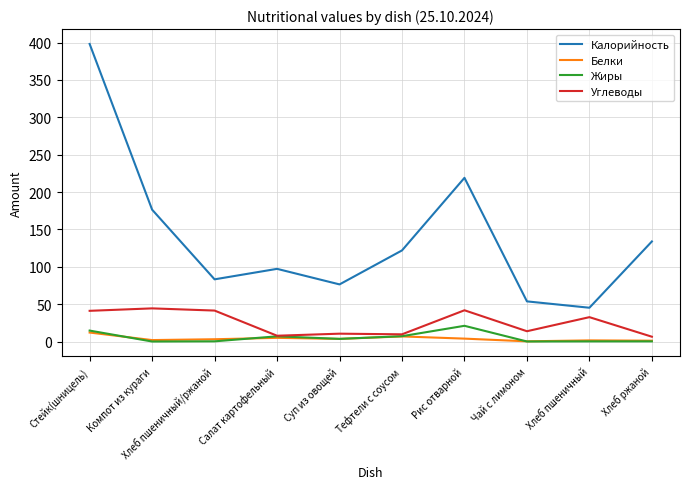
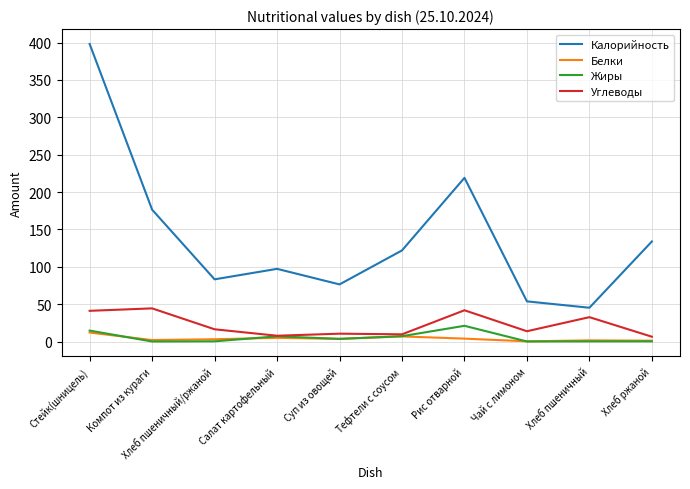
  {
    "Калорийность": {
      "Стейк(шницель)": 400,
      "Компот из кураги": 180,
      "Хлеб пшеничный/ржаной": 80,
      "Салат картофельный": 100,
      "Суп из овощей": 80,
      "Тефтели с соусом": 120,
      "Рис отварной": 220,
      "Чай с лимоном": 50,
      "Хлеб пшеничный": 50,
      "Хлеб ржаной": 130
    },
    "Белки": {
      "Рис отварной": 0
    },
    "Жиры": {
      "Рис отварной": 20
    },
    "Углеводы": {
      "Стейк(шницель)": 40,
      "Компот из кураги": 40,
-     "Хлеб пшеничный/ржаной": 40,
+     "Хлеб пшеничный/ржаной": 20,
      "Суп из овощей": 10,
      "Рис отварной": 40,
      "Чай с лимоном": 10,
      "Хлеб пшеничный": 30,
      "Хлеб ржаной": 10
    }
  }
